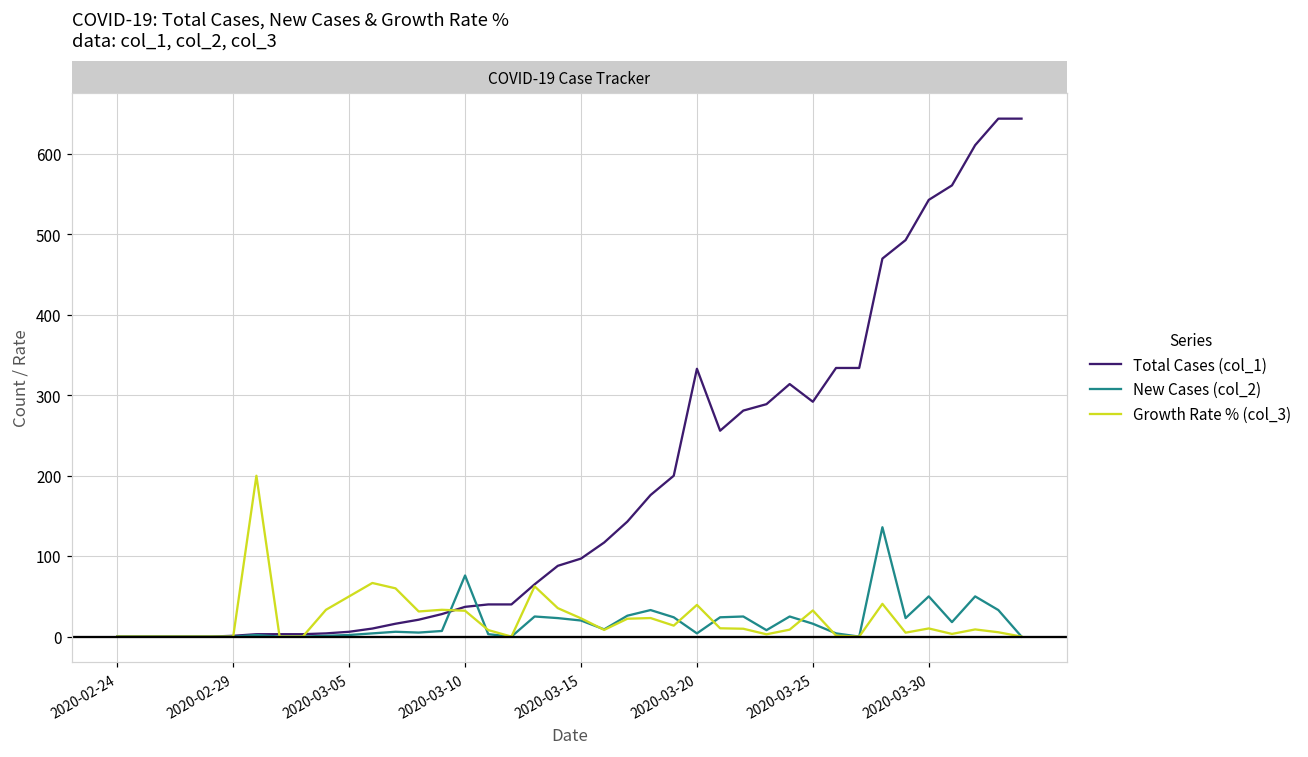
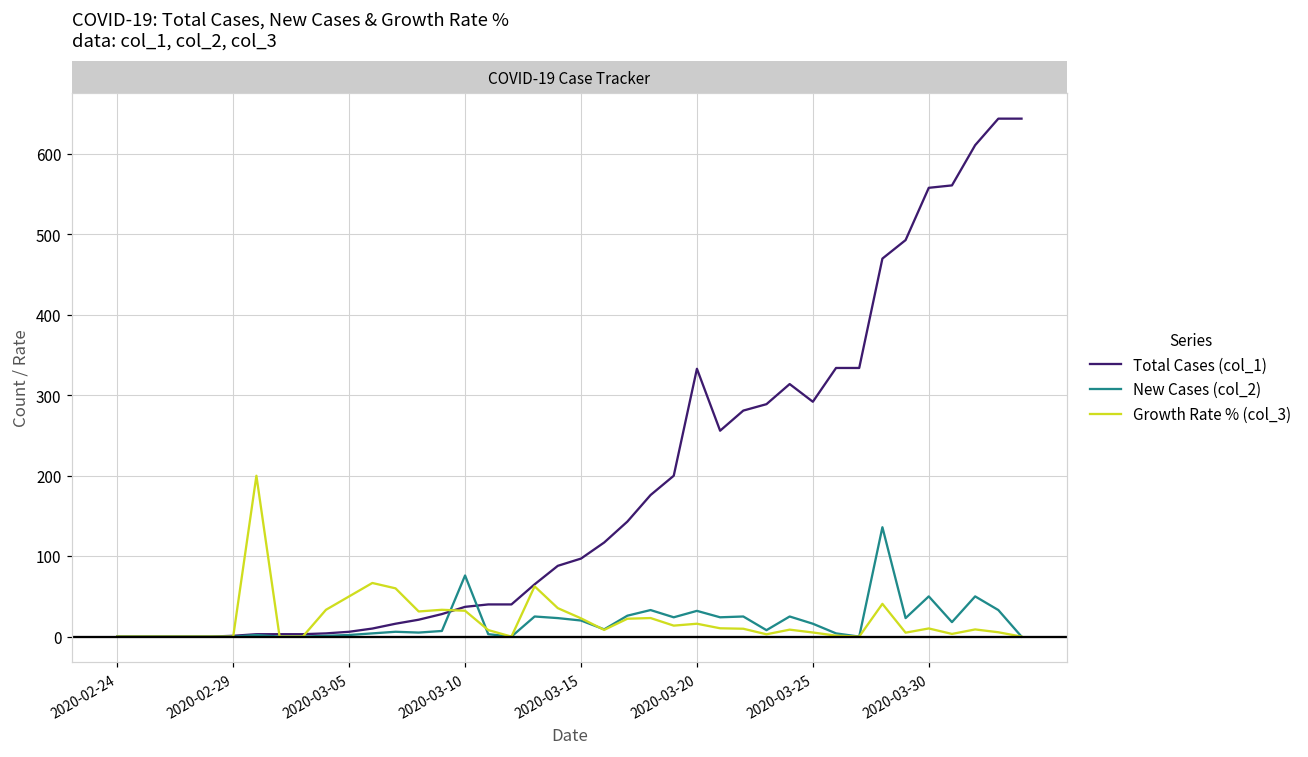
  {
    "Total Cases (col_1)": {
      "2020-03-05": 10,
      "2020-03-10": 40,
      "2020-03-15": 100,
      "2020-03-20": 330,
      "2020-03-25": 290,
-     "2020-03-30": 540
+     "2020-03-30": 560
    },
    "New Cases (col_2)": {
      "2020-03-05": 0,
      "2020-03-10": 80,
-     "2020-03-20": 0,
+     "2020-03-20": 30,
      "2020-03-25": 20,
      "2020-03-30": 50
    },
    "Growth Rate % (col_3)": {
      "2020-03-05": 50,
      "2020-03-10": 30,
-     "2020-03-20": 40,
-     "2020-03-25": 30,
+     "2020-03-20": 20,
+     "2020-03-25": 10,
      "2020-03-30": 10
    }
  }
